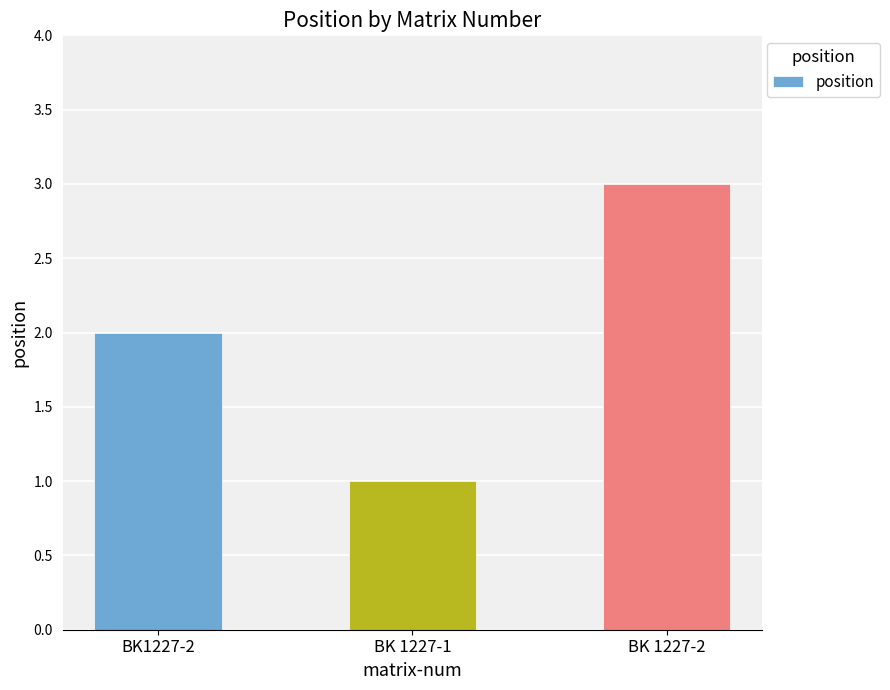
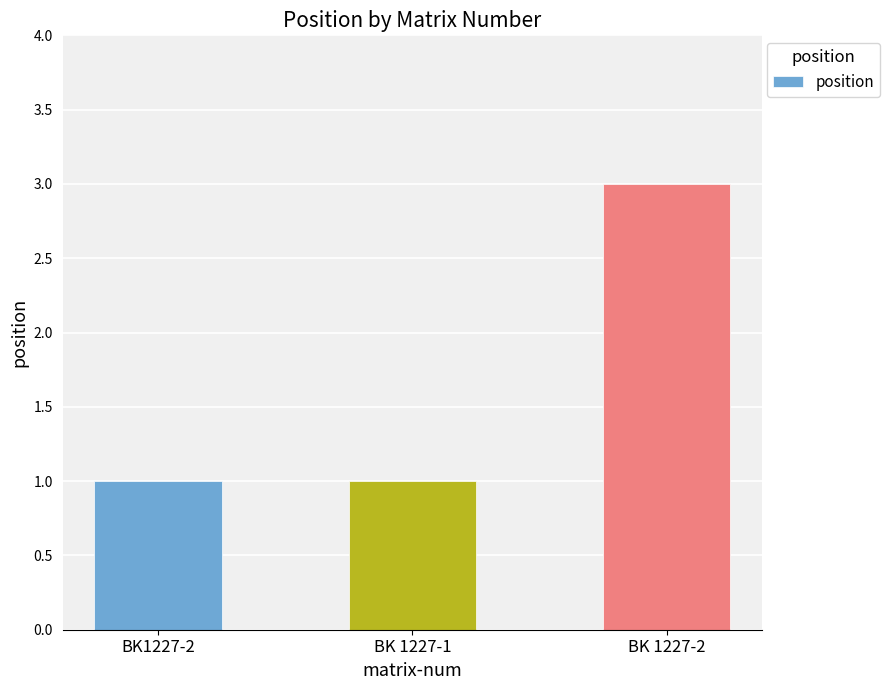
  {
-   "BK1227-2": 2,
+   "BK1227-2": 1,
    "BK 1227-1": 1,
    "BK 1227-2": 3
  }
